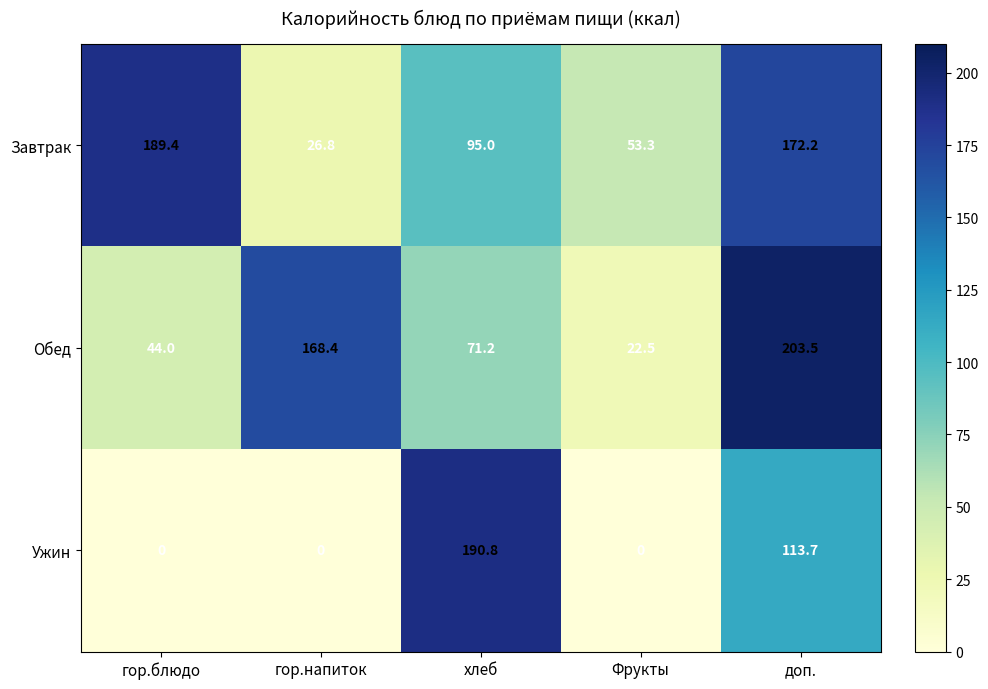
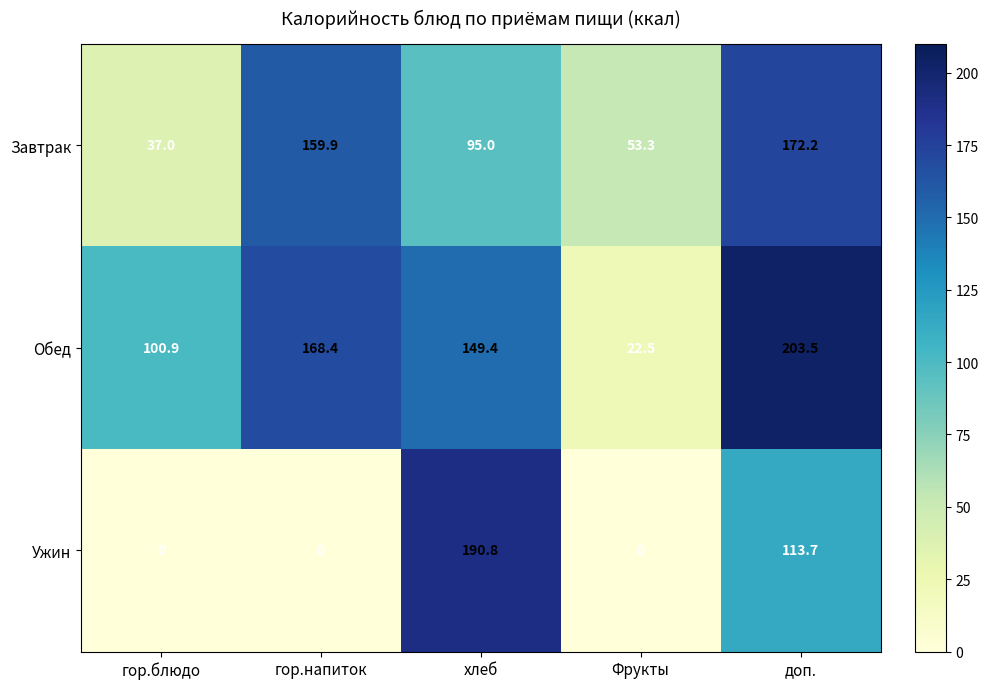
  {
    "Завтрак": {
-     "гор.блюдо": 189.4,
-     "гор.напиток": 26.8,
+     "гор.блюдо": 37.0,
+     "гор.напиток": 159.9,
      "хлеб": 95.0,
      "Фрукты": 53.3,
      "доп.": 172.2
    },
    "Обед": {
-     "гор.блюдо": 44.0,
+     "гор.блюдо": 100.9,
      "гор.напиток": 168.4,
-     "хлеб": 71.2,
+     "хлеб": 149.4,
      "Фрукты": 22.5,
      "доп.": 203.5
    },
    "Ужин": {
      "хлеб": 190.8,
      "доп.": 113.7
    }
  }
